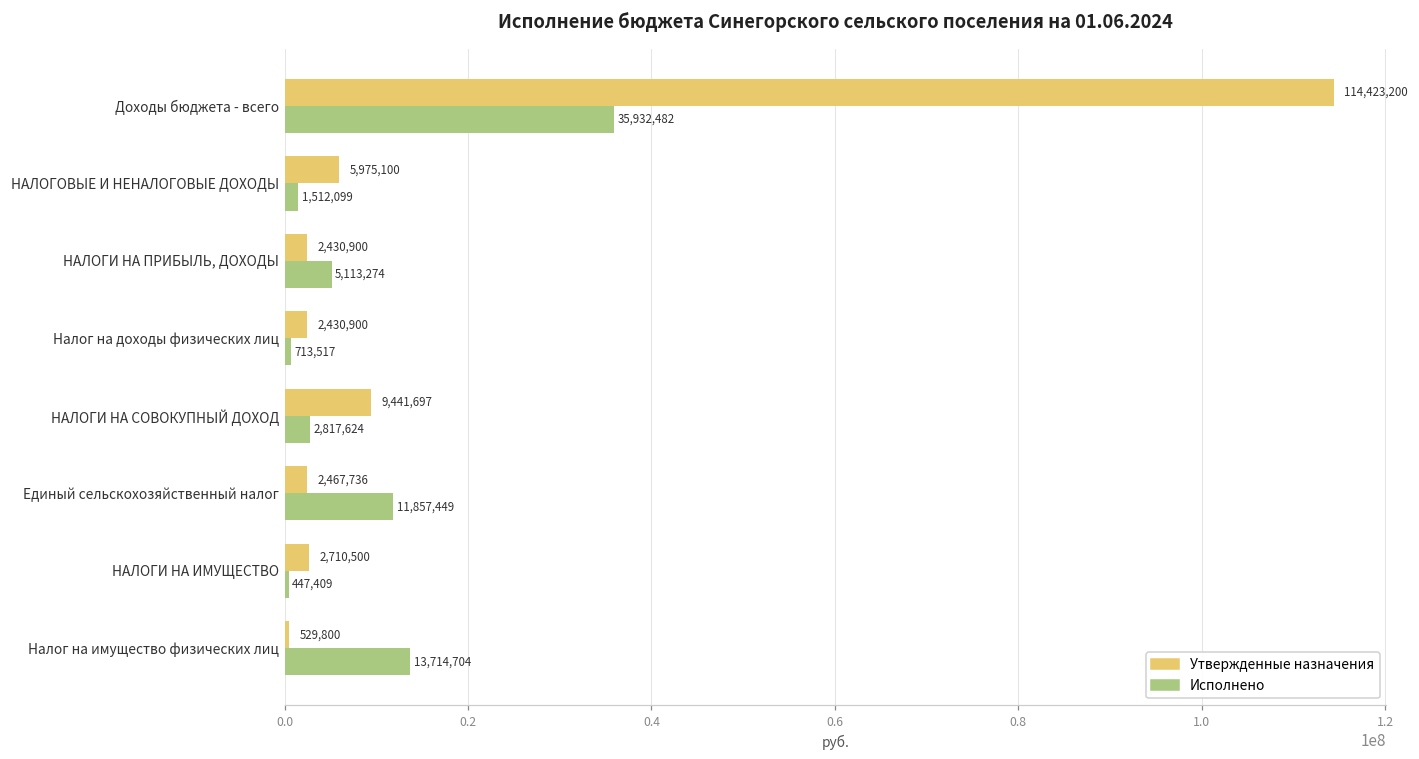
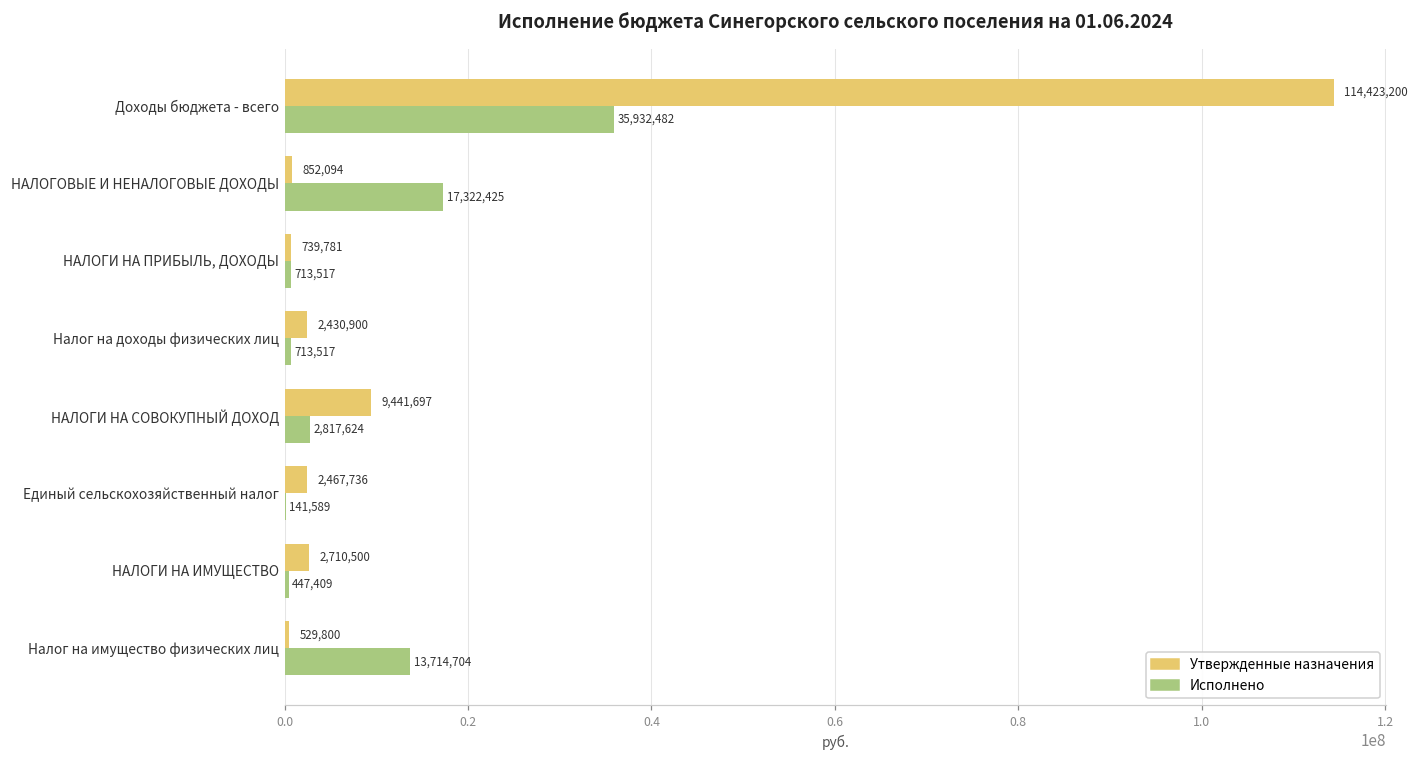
  {
    "Утвержденные назначения": {
      "Доходы бюджета - всего": "114,423,200",
-     "НАЛОГОВЫЕ И НЕНАЛОГОВЫЕ ДОХОДЫ": "5,975,100",
-     "НАЛОГИ НА ПРИБЫЛЬ, ДОХОДЫ": "2,430,900",
+     "НАЛОГОВЫЕ И НЕНАЛОГОВЫЕ ДОХОДЫ": "852,094",
+     "НАЛОГИ НА ПРИБЫЛЬ, ДОХОДЫ": "739,781",
      "Налог на доходы физических лиц": "2,430,900",
      "НАЛОГИ НА СОВОКУПНЫЙ ДОХОД": "9,441,697",
      "Единый сельскохозяйственный налог": "2,467,736",
      "НАЛОГИ НА ИМУЩЕСТВО": "2,710,500",
      "Налог на имущество физических лиц": "529,800"
    },
    "Исполнено": {
      "Доходы бюджета - всего": "35,932,482",
-     "НАЛОГОВЫЕ И НЕНАЛОГОВЫЕ ДОХОДЫ": "1,512,099",
-     "НАЛОГИ НА ПРИБЫЛЬ, ДОХОДЫ": "5,113,274",
+     "НАЛОГОВЫЕ И НЕНАЛОГОВЫЕ ДОХОДЫ": "17,322,425",
+     "НАЛОГИ НА ПРИБЫЛЬ, ДОХОДЫ": "713,517",
      "Налог на доходы физических лиц": "713,517",
      "НАЛОГИ НА СОВОКУПНЫЙ ДОХОД": "2,817,624",
-     "Единый сельскохозяйственный налог": "11,857,449",
+     "Единый сельскохозяйственный налог": "141,589",
      "НАЛОГИ НА ИМУЩЕСТВО": "447,409",
      "Налог на имущество физических лиц": "13,714,704"
    }
  }
